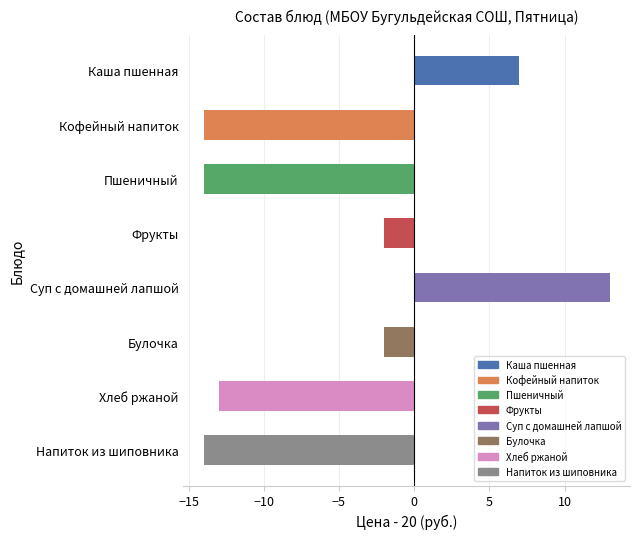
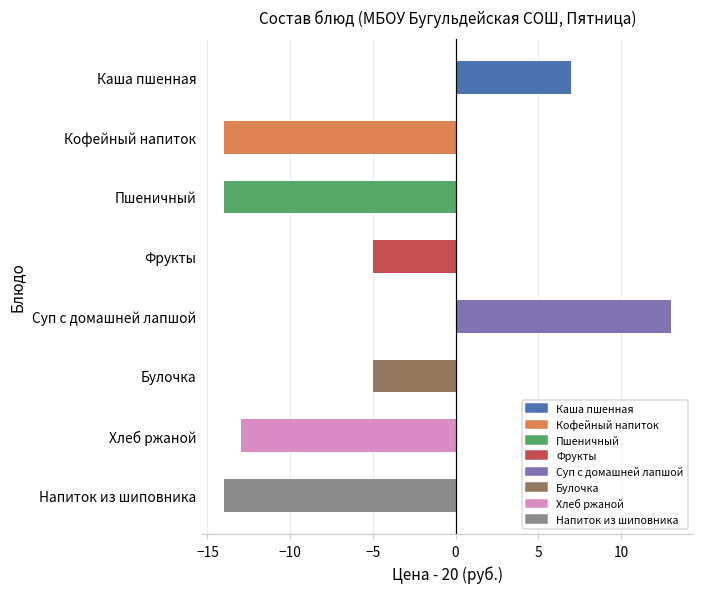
  {
    "Каша пшенная": 7.0,
    "Кофейный напиток": -14.0,
    "Пшеничный": -14.0,
-   "Фрукты": -2.0,
+   "Фрукты": -5.0,
    "Суп с домашней лапшой": 13.0,
-   "Булочка": -2.0,
+   "Булочка": -5.0,
    "Хлеб ржаной": -13.0,
    "Напиток из шиповника": -14.0
  }
